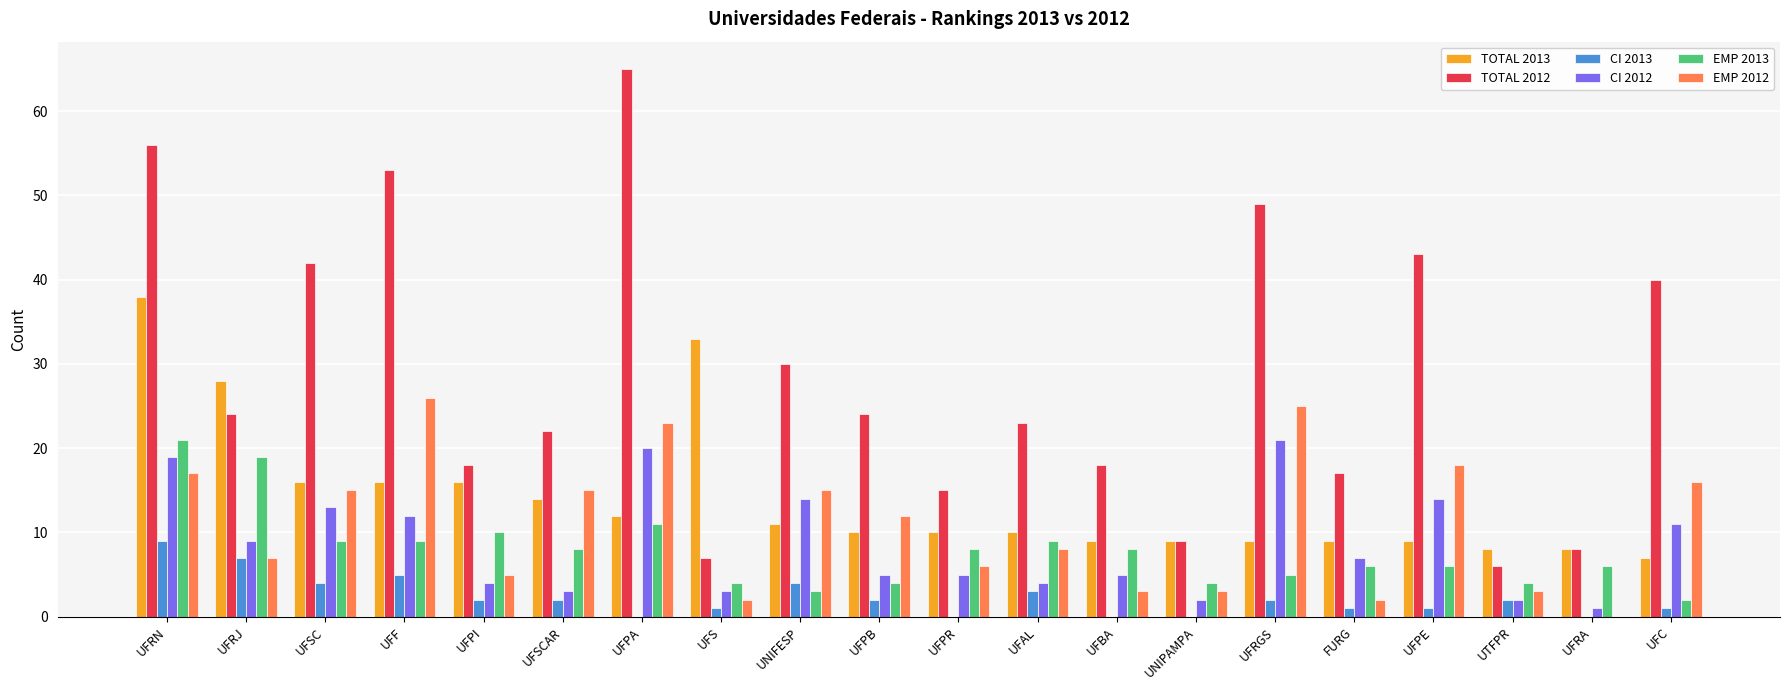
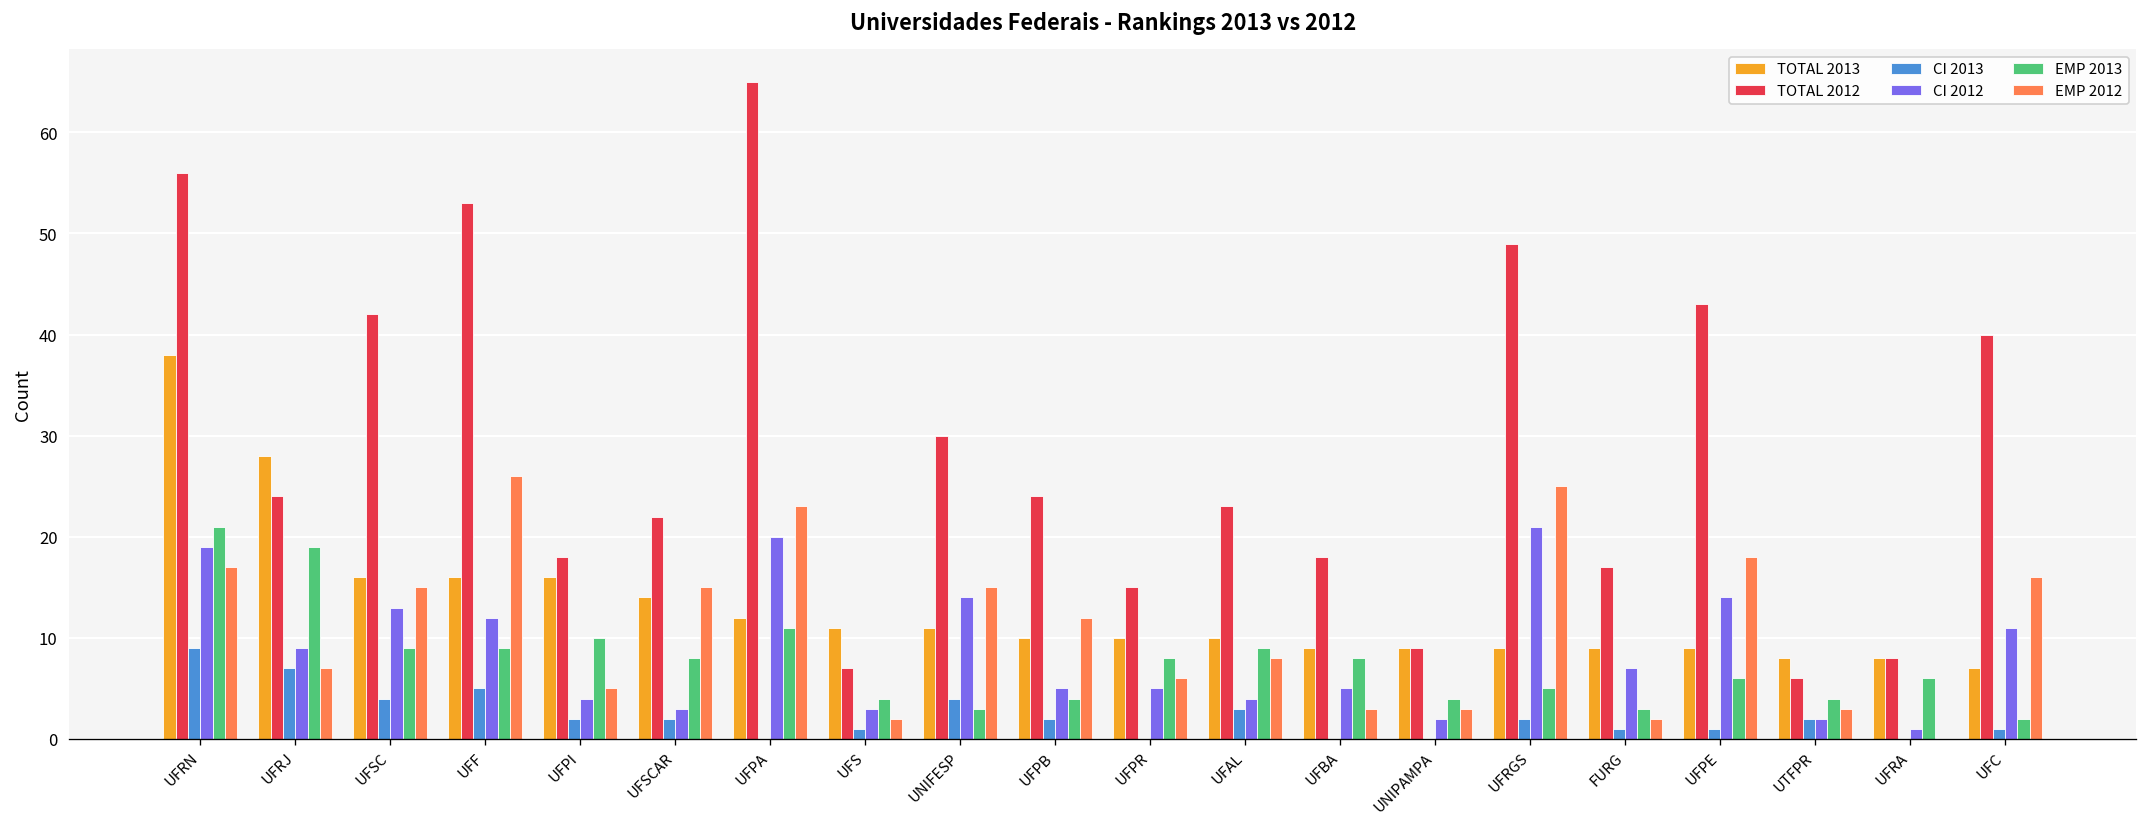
  {
    "TOTAL 2013": {
      "UFRN": 38,
      "UFRJ": 28,
      "UFSC": 16,
      "UFF": 16,
      "UFPI": 16,
      "UFSCAR": 14,
      "UFPA": 12,
-     "UFS": 33,
+     "UFS": 11,
      "UNIFESP": 11,
      "UFPB": 10,
      "UFPR": 10,
      "UFAL": 10,
      "UFBA": 9,
      "UNIPAMPA": 9,
      "UFRGS": 9,
      "FURG": 9,
      "UFPE": 9,
      "UTFPR": 8,
      "UFRA": 8,
      "UFC": 7
    },
    "TOTAL 2012": {
      "UFRN": 56,
      "UFRJ": 24,
      "UFSC": 42,
      "UFF": 53,
      "UFPI": 18,
      "UFSCAR": 22,
      "UFPA": 65,
      "UFS": 7,
      "UNIFESP": 30,
      "UFPB": 24,
      "UFPR": 15,
      "UFAL": 23,
      "UFBA": 18,
      "UNIPAMPA": 9,
      "UFRGS": 49,
      "FURG": 17,
      "UFPE": 43,
      "UTFPR": 6,
      "UFRA": 8,
      "UFC": 40
    },
    "CI 2013": {
      "UFRN": 9,
      "UFRJ": 7,
      "UFSC": 4,
      "UFF": 5,
      "UFPI": 2,
      "UFSCAR": 2,
      "UFPA": 0,
      "UFS": 1,
      "UNIFESP": 4,
      "UFPB": 2,
      "UFPR": 0,
      "UFAL": 3,
      "UFBA": 0,
      "UNIPAMPA": 0,
      "UFRGS": 2,
      "FURG": 1,
      "UFPE": 1,
      "UTFPR": 2,
      "UFRA": 0,
      "UFC": 1
    },
    "CI 2012": {
      "UFRN": 19,
      "UFRJ": 9,
      "UFSC": 13,
      "UFF": 12,
      "UFPI": 4,
      "UFSCAR": 3,
      "UFPA": 20,
      "UFS": 3,
      "UNIFESP": 14,
      "UFPB": 5,
      "UFPR": 5,
      "UFAL": 4,
      "UFBA": 5,
      "UNIPAMPA": 2,
      "UFRGS": 21,
      "FURG": 7,
      "UFPE": 14,
      "UTFPR": 2,
      "UFRA": 1,
      "UFC": 11
    },
    "EMP 2013": {
      "UFRN": 21,
      "UFRJ": 19,
      "UFSC": 9,
      "UFF": 9,
      "UFPI": 10,
      "UFSCAR": 8,
      "UFPA": 11,
      "UFS": 4,
      "UNIFESP": 3,
      "UFPB": 4,
      "UFPR": 8,
      "UFAL": 9,
      "UFBA": 8,
      "UNIPAMPA": 4,
      "UFRGS": 5,
-     "FURG": 6,
+     "FURG": 3,
      "UFPE": 6,
      "UTFPR": 4,
      "UFRA": 6,
      "UFC": 2
    },
    "EMP 2012": {
      "UFRN": 17,
      "UFRJ": 7,
      "UFSC": 15,
      "UFF": 26,
      "UFPI": 5,
      "UFSCAR": 15,
      "UFPA": 23,
      "UFS": 2,
      "UNIFESP": 15,
      "UFPB": 12,
      "UFPR": 6,
      "UFAL": 8,
      "UFBA": 3,
      "UNIPAMPA": 3,
      "UFRGS": 25,
      "FURG": 2,
      "UFPE": 18,
      "UTFPR": 3,
      "UFRA": 0,
      "UFC": 16
    }
  }
